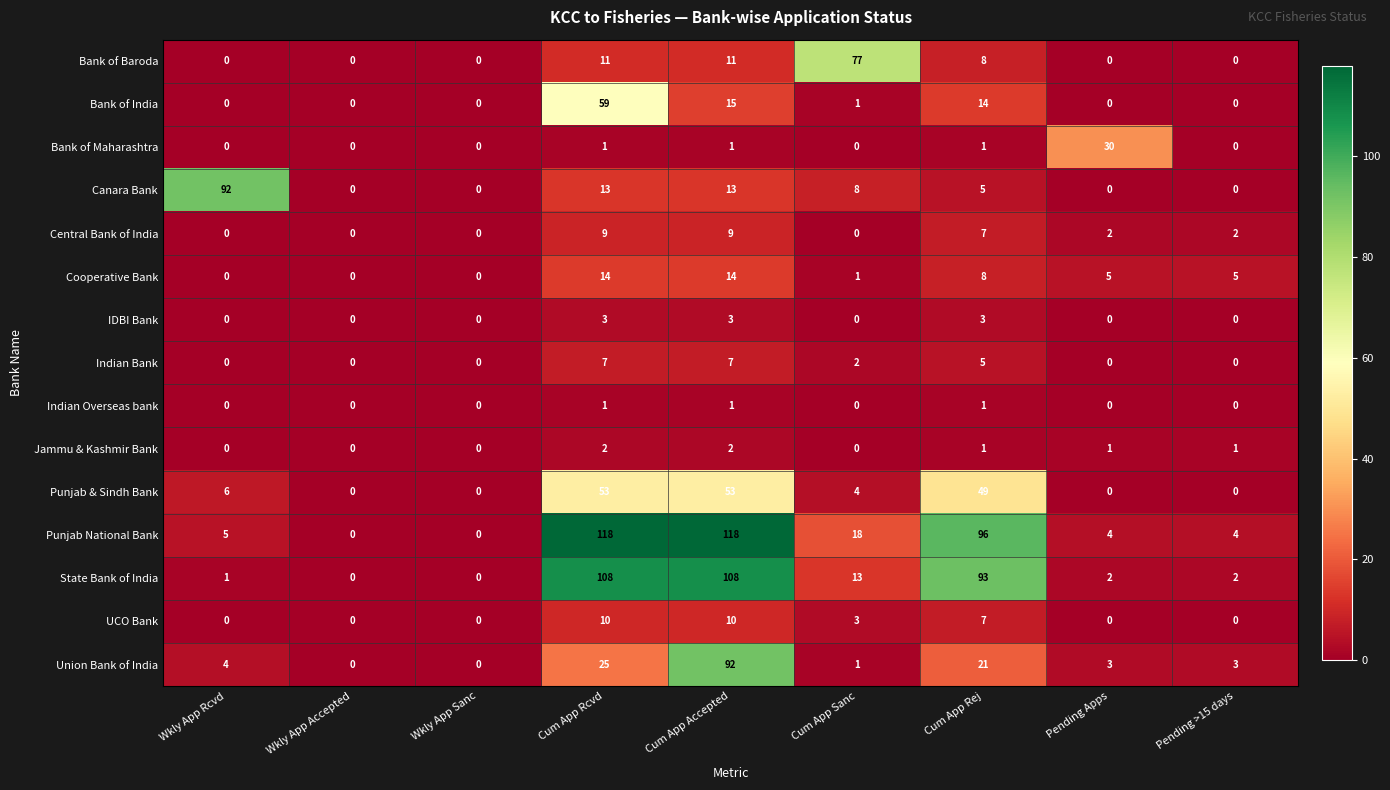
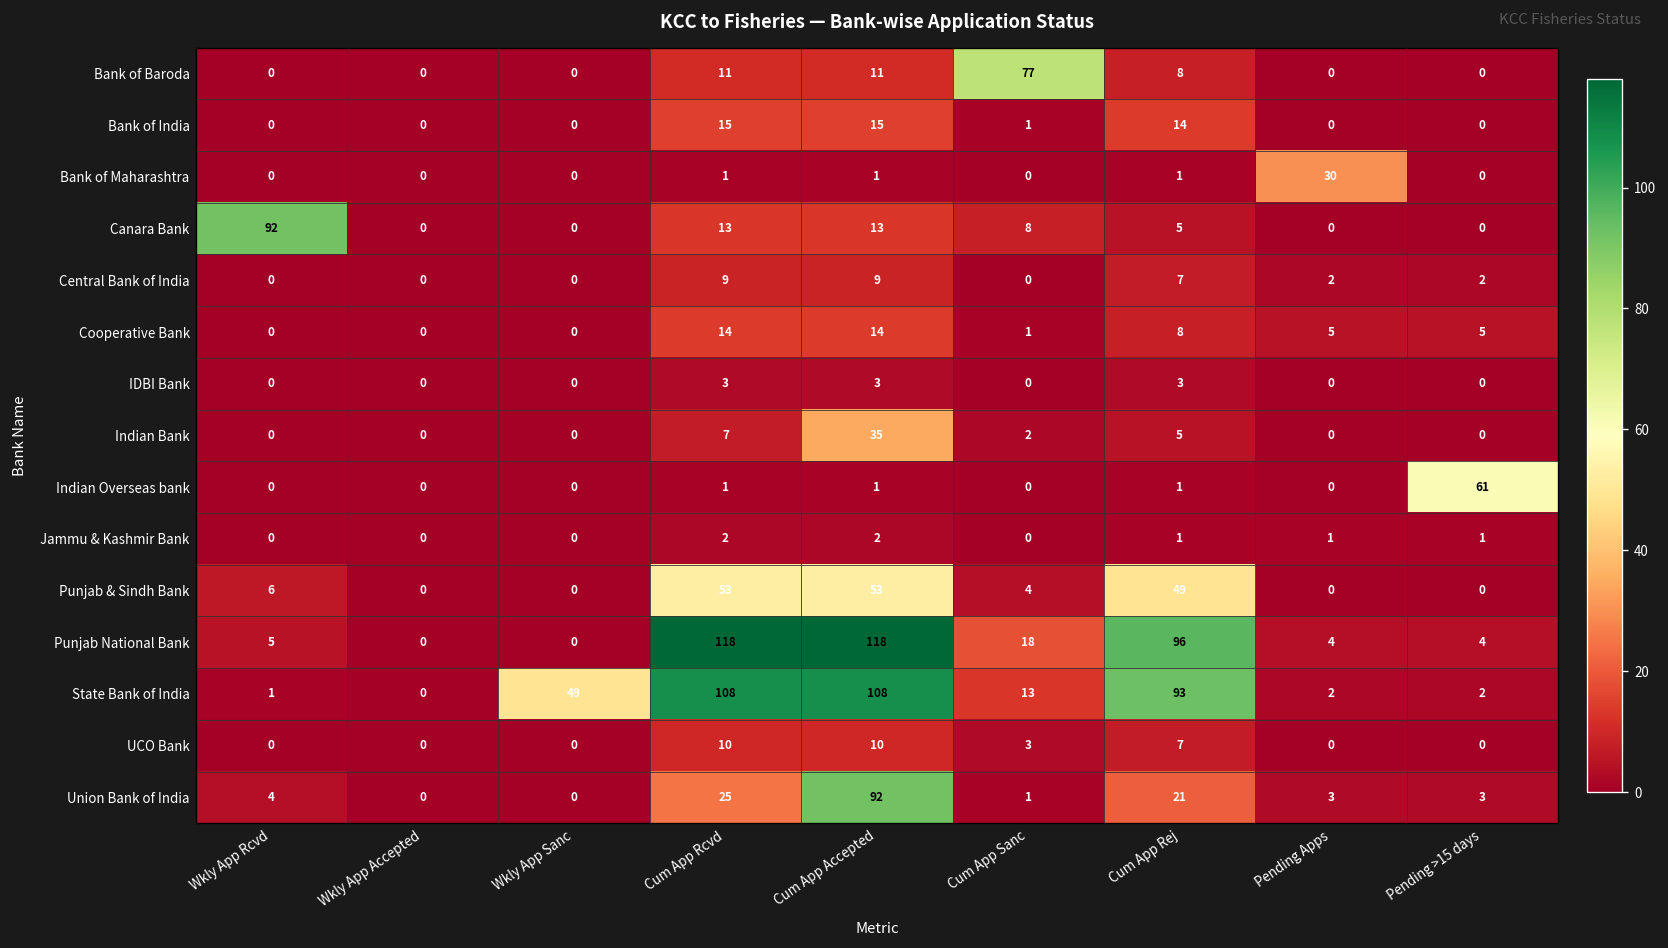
  {
    "Bank of Baroda": {
      "Wkly App Rcvd": 0,
      "Wkly App Accepted": 0,
      "Wkly App Sanc": 0,
      "Cum App Rcvd": 11,
      "Cum App Accepted": 11,
      "Cum App Sanc": 77,
      "Cum App Rej": 8,
      "Pending Apps": 0,
      "Pending >15 days": 0
    },
    "Bank of India": {
      "Wkly App Rcvd": 0,
      "Wkly App Accepted": 0,
      "Wkly App Sanc": 0,
-     "Cum App Rcvd": 59,
+     "Cum App Rcvd": 15,
      "Cum App Accepted": 15,
      "Cum App Sanc": 1,
      "Cum App Rej": 14,
      "Pending Apps": 0,
      "Pending >15 days": 0
    },
    "Bank of Maharashtra": {
      "Wkly App Rcvd": 0,
      "Wkly App Accepted": 0,
      "Wkly App Sanc": 0,
      "Cum App Rcvd": 1,
      "Cum App Accepted": 1,
      "Cum App Sanc": 0,
      "Cum App Rej": 1,
      "Pending Apps": 30,
      "Pending >15 days": 0
    },
    "Canara Bank": {
      "Wkly App Rcvd": 92,
      "Wkly App Accepted": 0,
      "Wkly App Sanc": 0,
      "Cum App Rcvd": 13,
      "Cum App Accepted": 13,
      "Cum App Sanc": 8,
      "Cum App Rej": 5,
      "Pending Apps": 0,
      "Pending >15 days": 0
    },
    "Central Bank of India": {
      "Wkly App Rcvd": 0,
      "Wkly App Accepted": 0,
      "Wkly App Sanc": 0,
      "Cum App Rcvd": 9,
      "Cum App Accepted": 9,
      "Cum App Sanc": 0,
      "Cum App Rej": 7,
      "Pending Apps": 2,
      "Pending >15 days": 2
    },
    "Cooperative Bank": {
      "Wkly App Rcvd": 0,
      "Wkly App Accepted": 0,
      "Wkly App Sanc": 0,
      "Cum App Rcvd": 14,
      "Cum App Accepted": 14,
      "Cum App Sanc": 1,
      "Cum App Rej": 8,
      "Pending Apps": 5,
      "Pending >15 days": 5
    },
    "IDBI Bank": {
      "Wkly App Rcvd": 0,
      "Wkly App Accepted": 0,
      "Wkly App Sanc": 0,
      "Cum App Rcvd": 3,
      "Cum App Accepted": 3,
      "Cum App Sanc": 0,
      "Cum App Rej": 3,
      "Pending Apps": 0,
      "Pending >15 days": 0
    },
    "Indian Bank": {
      "Wkly App Rcvd": 0,
      "Wkly App Accepted": 0,
      "Wkly App Sanc": 0,
      "Cum App Rcvd": 7,
-     "Cum App Accepted": 7,
+     "Cum App Accepted": 35,
      "Cum App Sanc": 2,
      "Cum App Rej": 5,
      "Pending Apps": 0,
      "Pending >15 days": 0
    },
    "Indian Overseas bank": {
      "Wkly App Rcvd": 0,
      "Wkly App Accepted": 0,
      "Wkly App Sanc": 0,
      "Cum App Rcvd": 1,
      "Cum App Accepted": 1,
      "Cum App Sanc": 0,
      "Cum App Rej": 1,
      "Pending Apps": 0,
-     "Pending >15 days": 0
+     "Pending >15 days": 61
    },
    "Jammu & Kashmir Bank": {
      "Wkly App Rcvd": 0,
      "Wkly App Accepted": 0,
      "Wkly App Sanc": 0,
      "Cum App Rcvd": 2,
      "Cum App Accepted": 2,
      "Cum App Sanc": 0,
      "Cum App Rej": 1,
      "Pending Apps": 1,
      "Pending >15 days": 1
    },
    "Punjab & Sindh Bank": {
      "Wkly App Rcvd": 6,
      "Wkly App Accepted": 0,
      "Wkly App Sanc": 0,
      "Cum App Rcvd": 53,
      "Cum App Accepted": 53,
      "Cum App Sanc": 4,
      "Cum App Rej": 49,
      "Pending Apps": 0,
      "Pending >15 days": 0
    },
    "Punjab National Bank": {
      "Wkly App Rcvd": 5,
      "Wkly App Accepted": 0,
      "Wkly App Sanc": 0,
      "Cum App Rcvd": 118,
      "Cum App Accepted": 118,
      "Cum App Sanc": 18,
      "Cum App Rej": 96,
      "Pending Apps": 4,
      "Pending >15 days": 4
    },
    "State Bank of India": {
      "Wkly App Rcvd": 1,
      "Wkly App Accepted": 0,
-     "Wkly App Sanc": 0,
+     "Wkly App Sanc": 49,
      "Cum App Rcvd": 108,
      "Cum App Accepted": 108,
      "Cum App Sanc": 13,
      "Cum App Rej": 93,
      "Pending Apps": 2,
      "Pending >15 days": 2
    },
    "UCO Bank": {
      "Wkly App Rcvd": 0,
      "Wkly App Accepted": 0,
      "Wkly App Sanc": 0,
      "Cum App Rcvd": 10,
      "Cum App Accepted": 10,
      "Cum App Sanc": 3,
      "Cum App Rej": 7,
      "Pending Apps": 0,
      "Pending >15 days": 0
    },
    "Union Bank of India": {
      "Wkly App Rcvd": 4,
      "Wkly App Accepted": 0,
      "Wkly App Sanc": 0,
      "Cum App Rcvd": 25,
      "Cum App Accepted": 92,
      "Cum App Sanc": 1,
      "Cum App Rej": 21,
      "Pending Apps": 3,
      "Pending >15 days": 3
    }
  }
